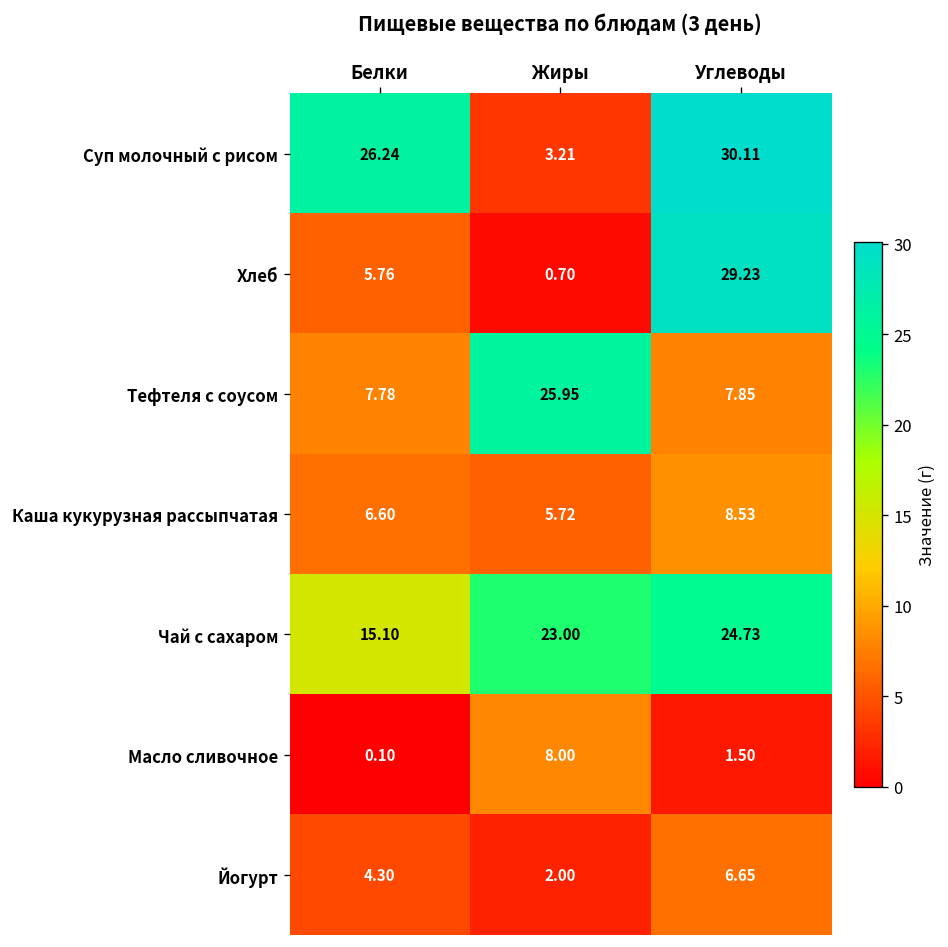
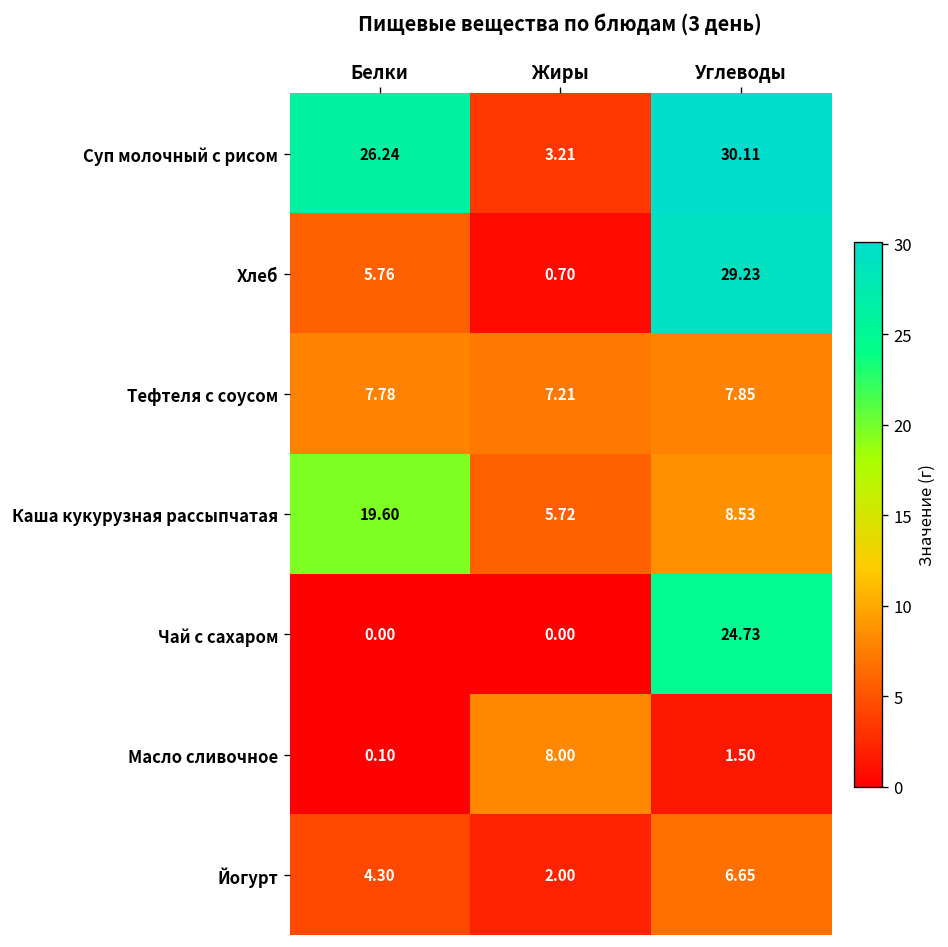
  {
    "Суп молочный с рисом": {
      "Белки": 26.24,
      "Жиры": 3.21,
      "Углеводы": 30.11
    },
    "Хлеб": {
      "Белки": 5.76,
      "Жиры": 0.70,
      "Углеводы": 29.23
    },
    "Тефтеля с соусом": {
      "Белки": 7.78,
-     "Жиры": 25.95,
+     "Жиры": 7.21,
      "Углеводы": 7.85
    },
    "Каша кукурузная рассыпчатая": {
-     "Белки": 6.60,
+     "Белки": 19.60,
      "Жиры": 5.72,
      "Углеводы": 8.53
    },
    "Чай с сахаром": {
-     "Белки": 15.10,
-     "Жиры": 23.00,
+     "Белки": 0.00,
+     "Жиры": 0.00,
      "Углеводы": 24.73
    },
    "Масло сливочное": {
      "Белки": 0.10,
      "Жиры": 8.00,
      "Углеводы": 1.50
    },
    "Йогурт": {
      "Белки": 4.30,
      "Жиры": 2.00,
      "Углеводы": 6.65
    }
  }
